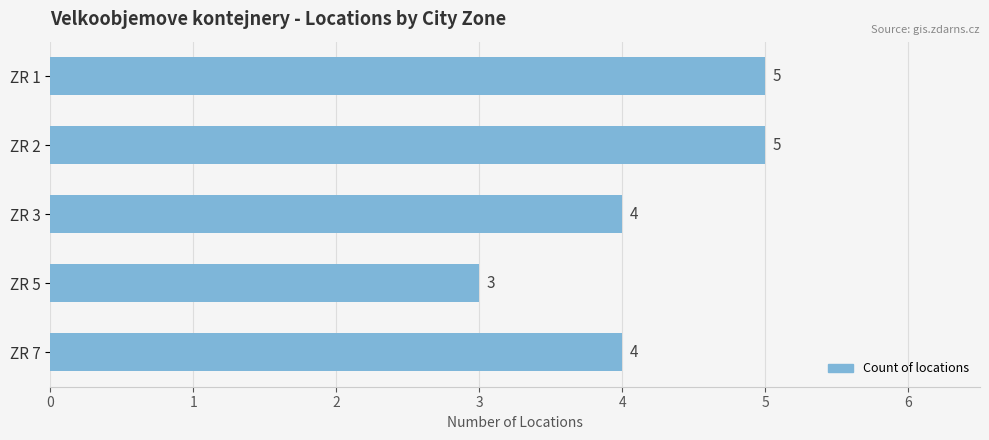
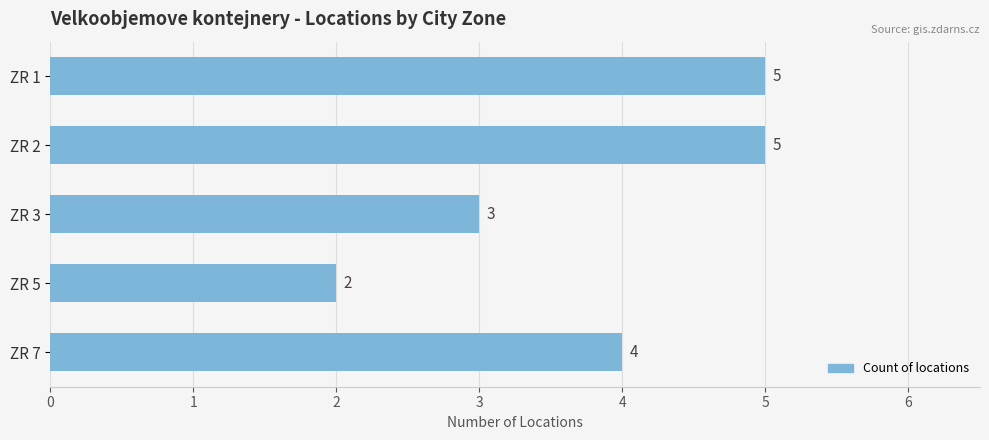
  {
    "ZR 1": 5,
    "ZR 2": 5,
-   "ZR 3": 4,
-   "ZR 5": 3,
+   "ZR 3": 3,
+   "ZR 5": 2,
    "ZR 7": 4
  }
